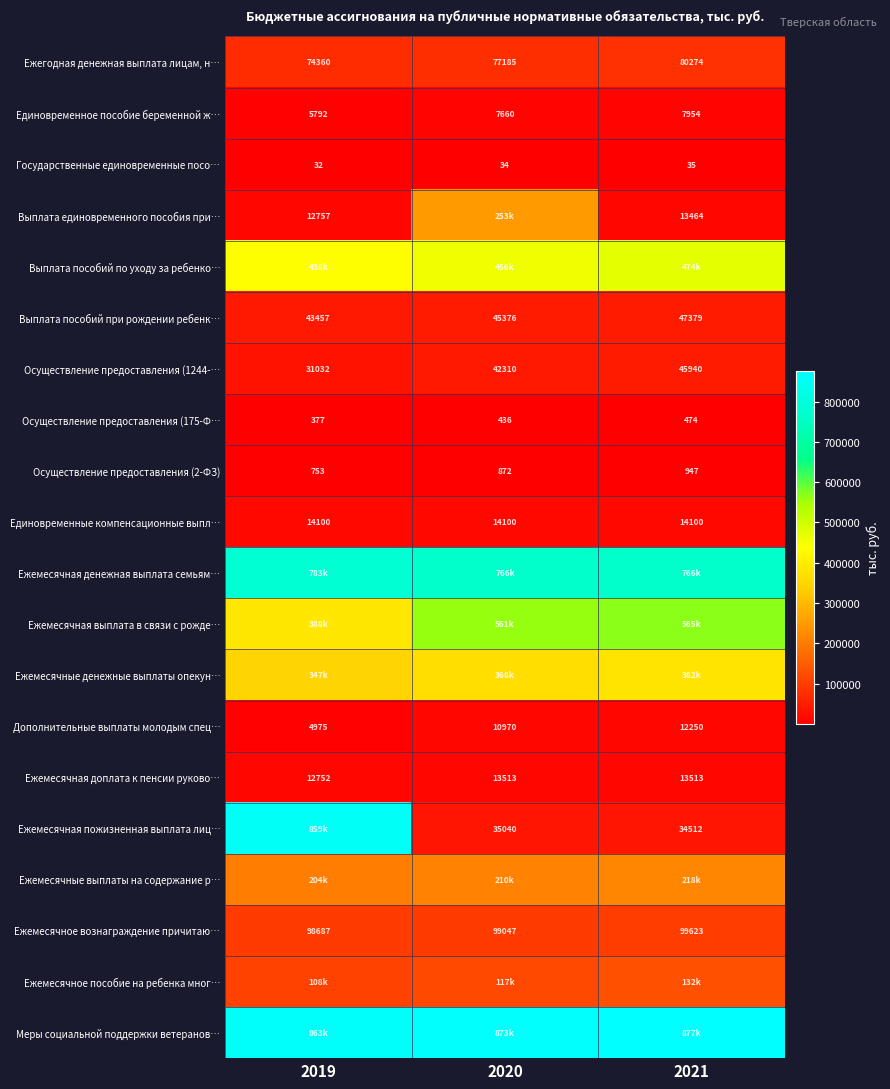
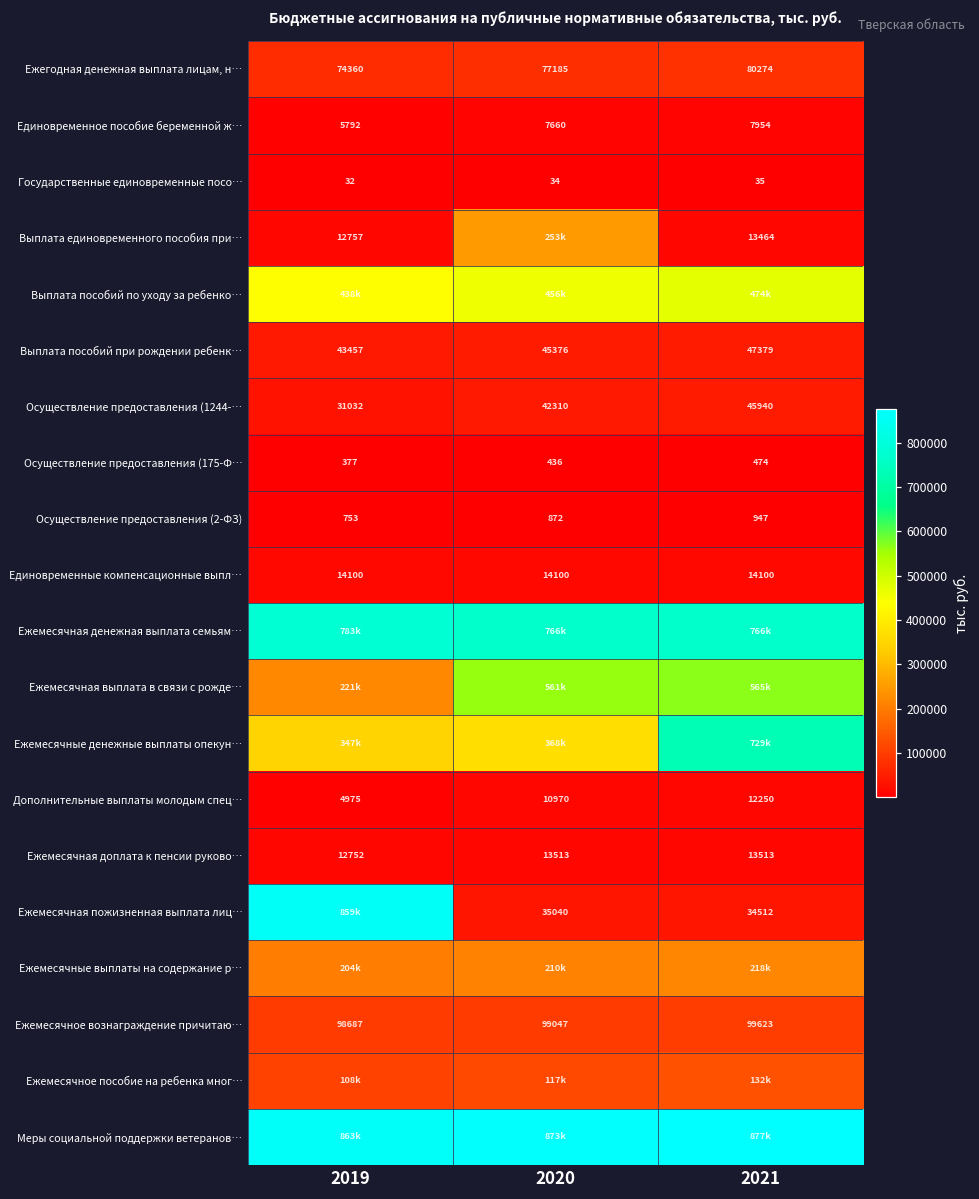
  {
    "Ежегодная денежная выплата лицам, н…": {
      "2019": "74360",
      "2020": "77185",
      "2021": "80274"
    },
    "Единовременное пособие беременной ж…": {
      "2019": "5792",
      "2020": "7660",
      "2021": "7954"
    },
    "Государственные единовременные посо…": {
      "2019": "32",
      "2020": "34",
      "2021": "35"
    },
    "Выплата единовременного пособия при…": {
      "2019": "12757",
      "2020": "253k",
      "2021": "13464"
    },
    "Выплата пособий по уходу за ребенко…": {
      "2019": "438k",
      "2020": "456k",
      "2021": "474k"
    },
    "Выплата пособий при рождении ребенк…": {
      "2019": "43457",
      "2020": "45376",
      "2021": "47379"
    },
    "Осуществление предоставления (1244-…": {
      "2019": "31032",
      "2020": "42310",
      "2021": "45940"
    },
    "Осуществление предоставления (175-Ф…": {
      "2019": "377",
      "2020": "436",
      "2021": "474"
    },
    "Осуществление предоставления (2-ФЗ)": {
      "2019": "753",
      "2020": "872",
      "2021": "947"
    },
    "Единовременные компенсационные выпл…": {
      "2019": "14100",
      "2020": "14100",
      "2021": "14100"
    },
    "Ежемесячная денежная выплата семьям…": {
      "2019": "783k",
      "2020": "766k",
      "2021": "766k"
    },
    "Ежемесячная выплата в связи с рожде…": {
-     "2019": "388k",
+     "2019": "221k",
      "2020": "561k",
      "2021": "565k"
    },
    "Ежемесячные денежные выплаты опекун…": {
      "2019": "347k",
      "2020": "368k",
-     "2021": "382k"
+     "2021": "729k"
    },
    "Дополнительные выплаты молодым спец…": {
      "2019": "4975",
      "2020": "10970",
      "2021": "12250"
    },
    "Ежемесячная доплата к пенсии руково…": {
      "2019": "12752",
      "2020": "13513",
      "2021": "13513"
    },
    "Ежемесячная пожизненная выплата лиц…": {
      "2019": "859k",
      "2020": "35040",
      "2021": "34512"
    },
    "Ежемесячные выплаты на содержание р…": {
      "2019": "204k",
      "2020": "210k",
      "2021": "218k"
    },
    "Ежемесячное вознаграждение причитаю…": {
      "2019": "98687",
      "2020": "99047",
      "2021": "99623"
    },
    "Ежемесячное пособие на ребенка мног…": {
      "2019": "108k",
      "2020": "117k",
      "2021": "132k"
    },
    "Меры социальной поддержки ветеранов…": {
      "2019": "863k",
      "2020": "873k",
      "2021": "877k"
    }
  }
